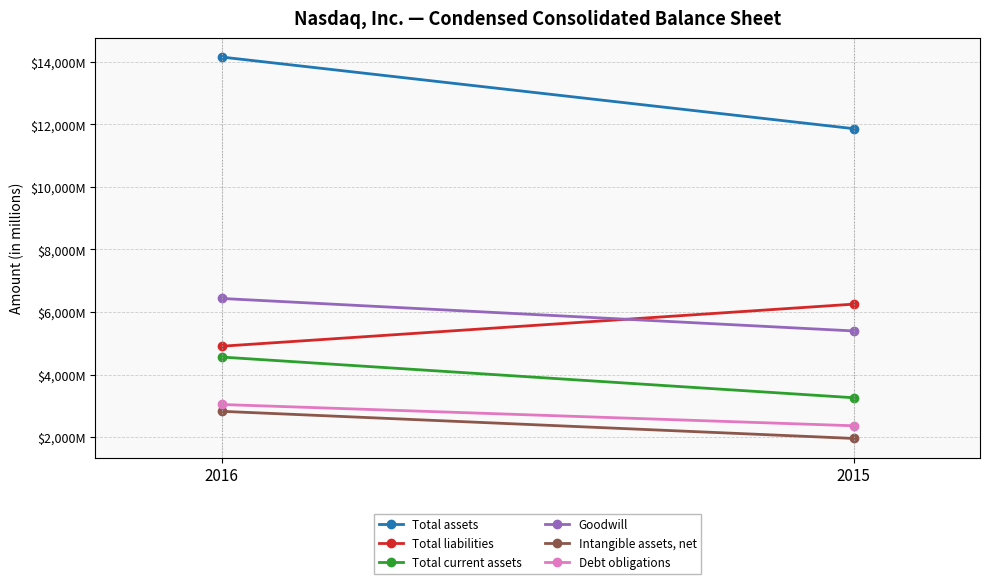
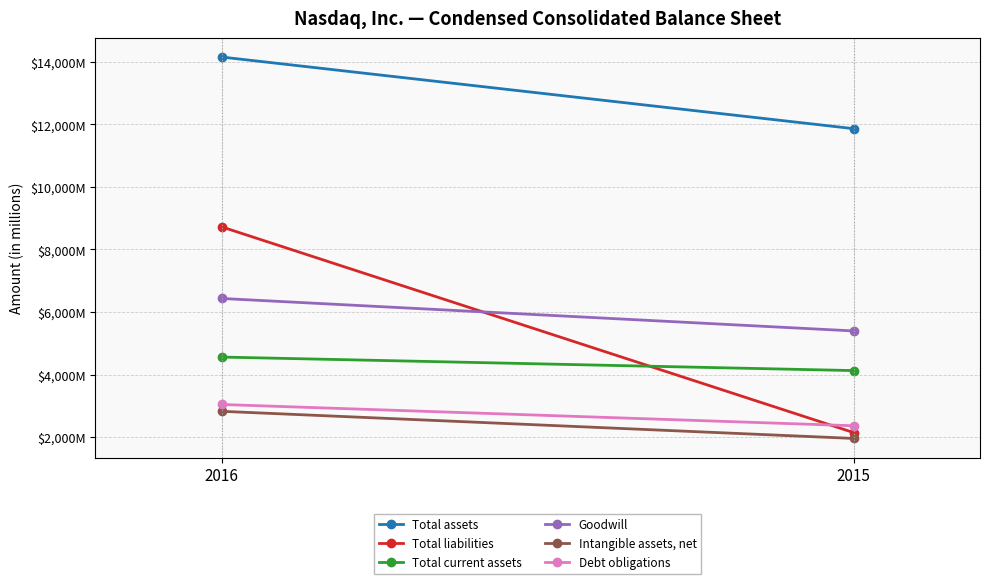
  {
    "Total assets": {
      "2016": "$14,200,000,000",
      "2015": "$11,900,000,000"
    },
    "Total liabilities": {
-     "2016": "$4,900,000,000",
-     "2015": "$6,300,000,000"
+     "2016": "$8,700,000,000",
+     "2015": "$2,100,000,000"
    },
    "Total current assets": {
      "2016": "$4,600,000,000",
-     "2015": "$3,300,000,000"
+     "2015": "$4,100,000,000"
    },
    "Goodwill": {
      "2016": "$6,400,000,000",
      "2015": "$5,400,000,000"
    },
    "Intangible assets, net": {
      "2016": "$2,800,000,000",
      "2015": "$2,000,000,000"
    },
    "Debt obligations": {
      "2016": "$3,000,000,000",
      "2015": "$2,400,000,000"
    }
  }
